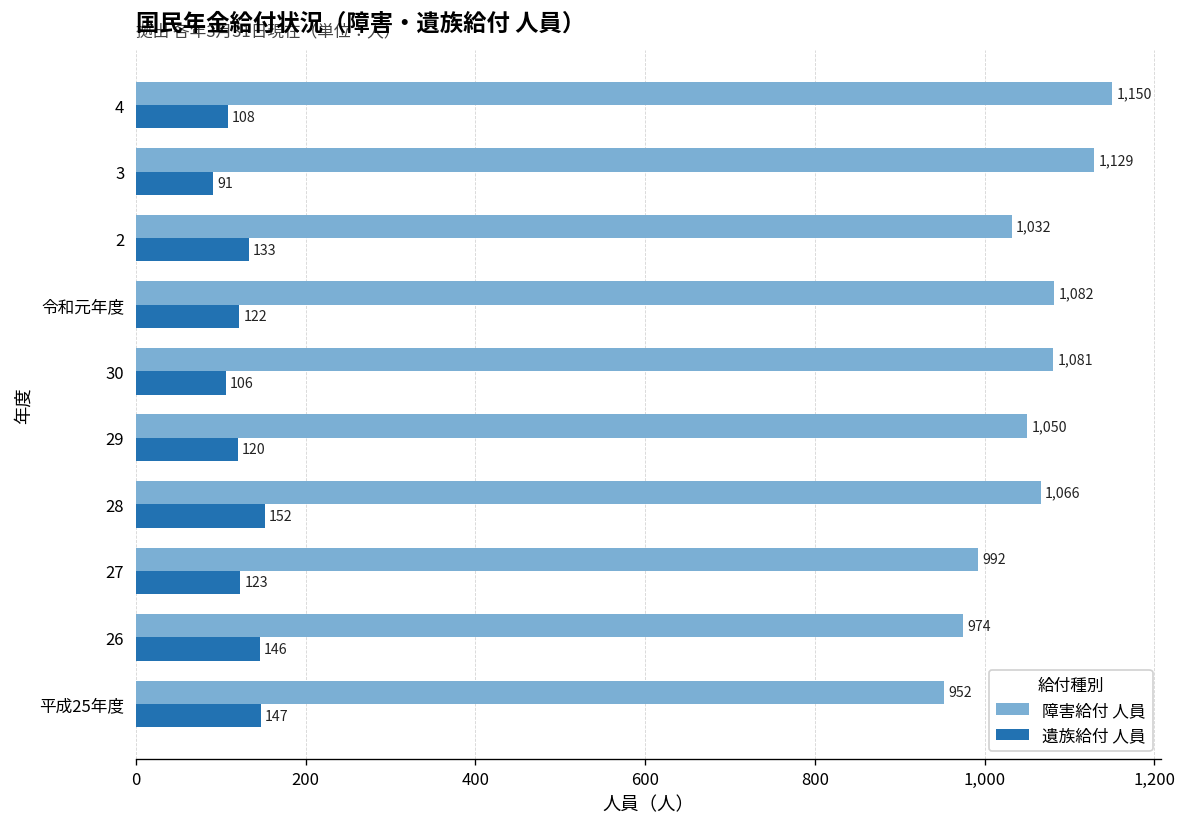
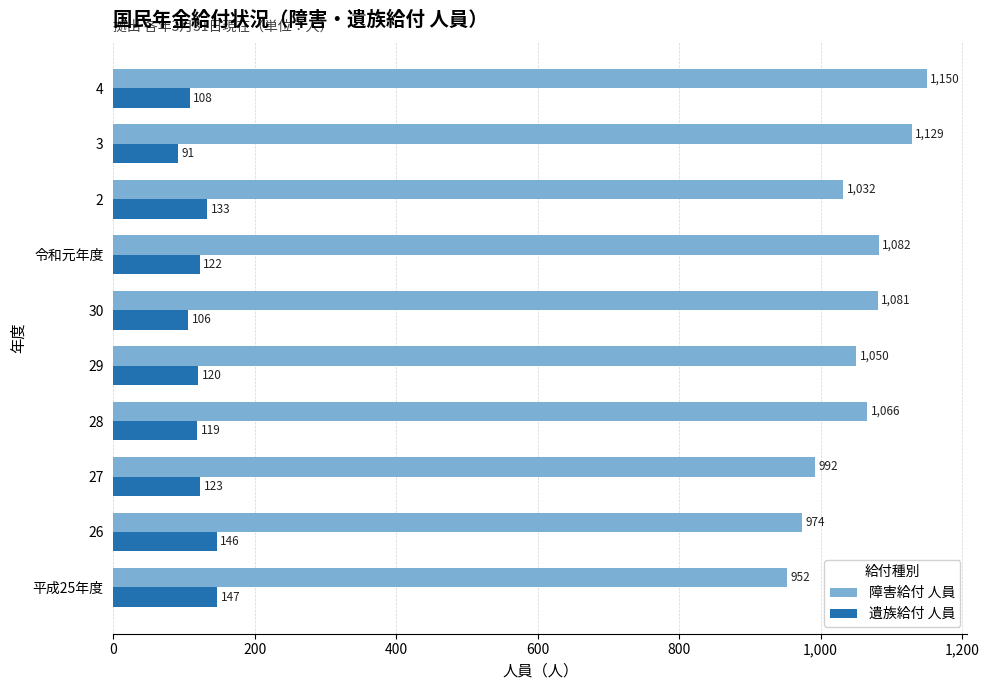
  {
    "障害給付 人員": {
      "4": "1,150",
      "3": "1,129",
      "2": "1,032",
      "令和元年度": "1,082",
      "30": "1,081",
      "29": "1,050",
      "28": "1,066",
      "27": "992",
      "26": "974",
      "平成25年度": "952"
    },
    "遺族給付 人員": {
      "4": "108",
      "3": "91",
      "2": "133",
      "令和元年度": "122",
      "30": "106",
      "29": "120",
-     "28": "152",
+     "28": "119",
      "27": "123",
      "26": "146",
      "平成25年度": "147"
    }
  }
